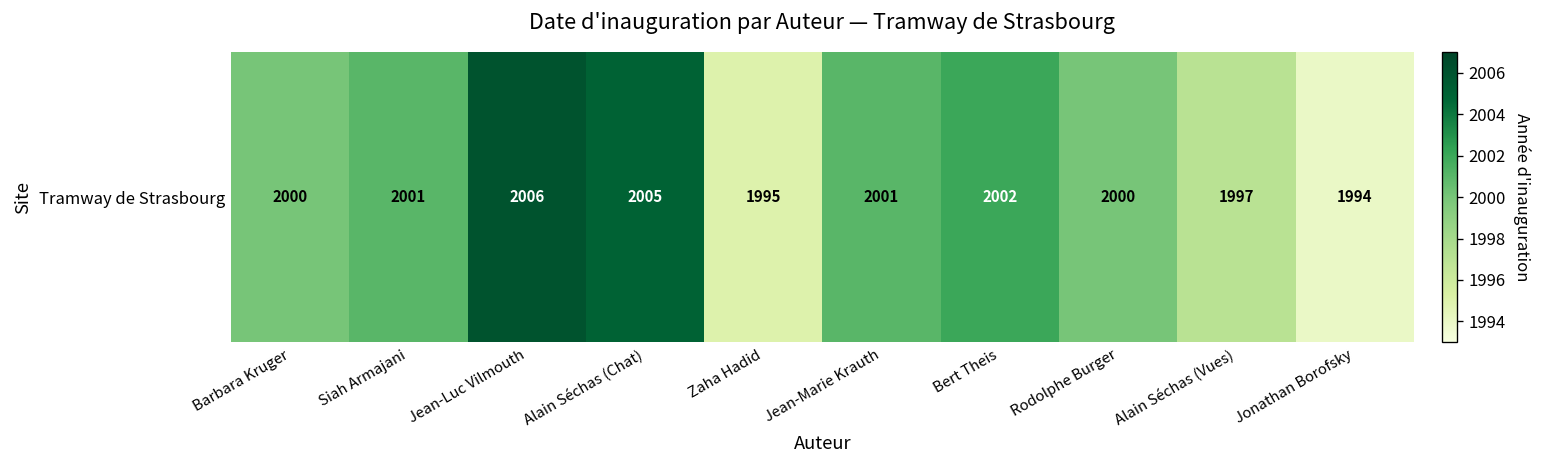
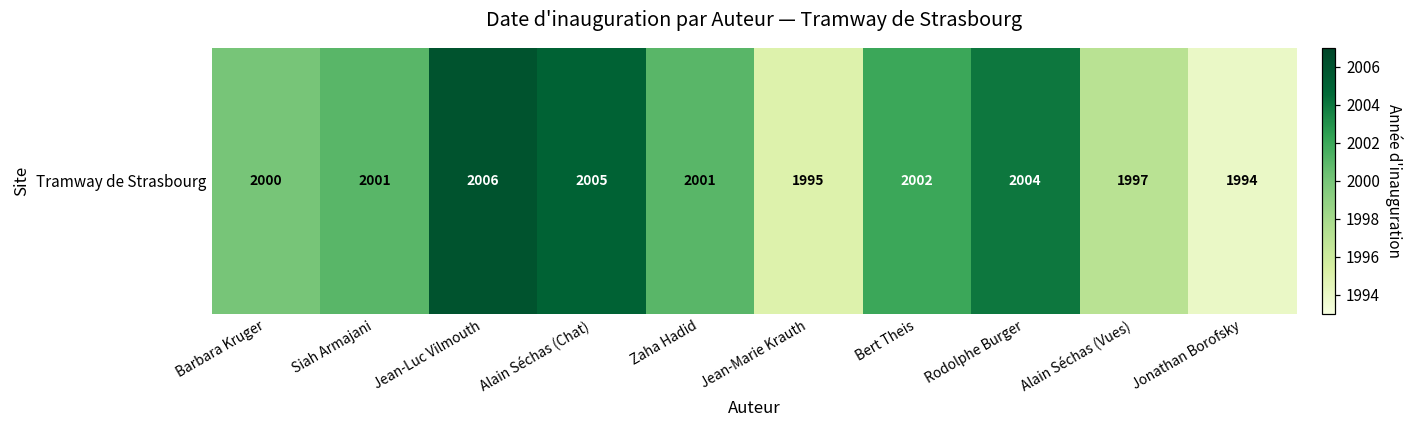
  {
    "Tramway de Strasbourg": {
      "Barbara Kruger": 2000,
      "Siah Armajani": 2001,
      "Jean-Luc Vilmouth": 2006,
      "Alain Séchas (Chat)": 2005,
-     "Zaha Hadid": 1995,
-     "Jean-Marie Krauth": 2001,
+     "Zaha Hadid": 2001,
+     "Jean-Marie Krauth": 1995,
      "Bert Theis": 2002,
-     "Rodolphe Burger": 2000,
+     "Rodolphe Burger": 2004,
      "Alain Séchas (Vues)": 1997,
      "Jonathan Borofsky": 1994
    }
  }
